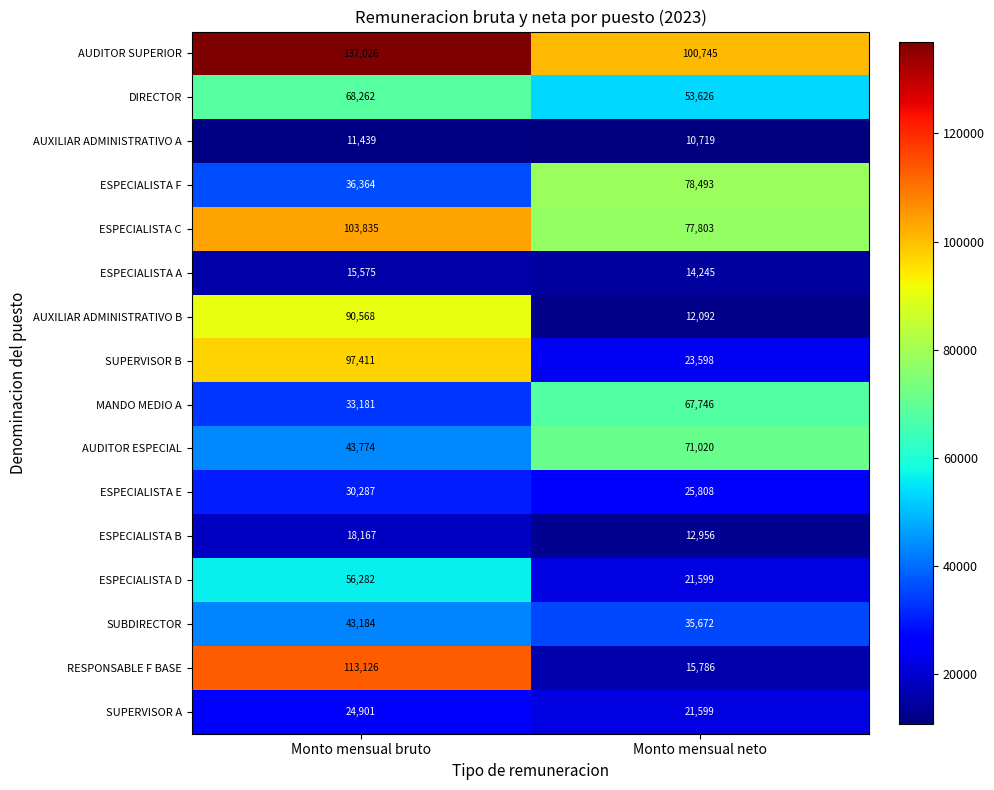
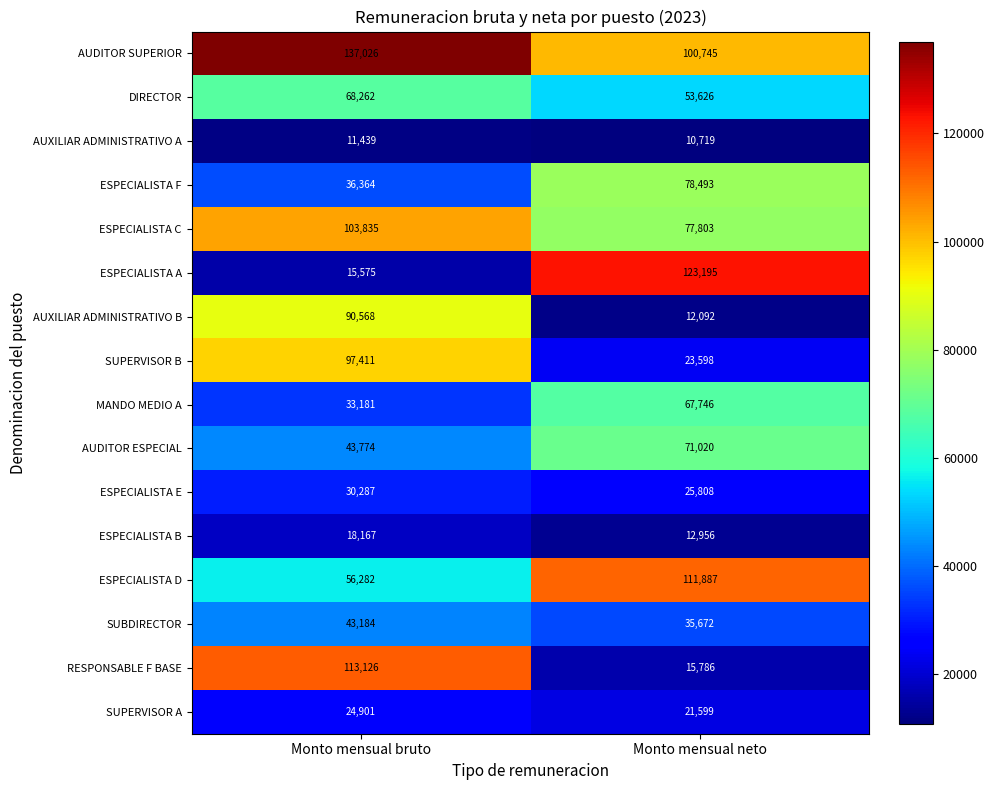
  {
    "AUDITOR SUPERIOR": {
      "Monto mensual bruto": "137,026",
      "Monto mensual neto": "100,745"
    },
    "DIRECTOR": {
      "Monto mensual bruto": "68,262",
      "Monto mensual neto": "53,626"
    },
    "AUXILIAR ADMINISTRATIVO A": {
      "Monto mensual bruto": "11,439",
      "Monto mensual neto": "10,719"
    },
    "ESPECIALISTA F": {
      "Monto mensual bruto": "36,364",
      "Monto mensual neto": "78,493"
    },
    "ESPECIALISTA C": {
      "Monto mensual bruto": "103,835",
      "Monto mensual neto": "77,803"
    },
    "ESPECIALISTA A": {
      "Monto mensual bruto": "15,575",
-     "Monto mensual neto": "14,245"
+     "Monto mensual neto": "123,195"
    },
    "AUXILIAR ADMINISTRATIVO B": {
      "Monto mensual bruto": "90,568",
      "Monto mensual neto": "12,092"
    },
    "SUPERVISOR B": {
      "Monto mensual bruto": "97,411",
      "Monto mensual neto": "23,598"
    },
    "MANDO MEDIO A": {
      "Monto mensual bruto": "33,181",
      "Monto mensual neto": "67,746"
    },
    "AUDITOR ESPECIAL": {
      "Monto mensual bruto": "43,774",
      "Monto mensual neto": "71,020"
    },
    "ESPECIALISTA E": {
      "Monto mensual bruto": "30,287",
      "Monto mensual neto": "25,808"
    },
    "ESPECIALISTA B": {
      "Monto mensual bruto": "18,167",
      "Monto mensual neto": "12,956"
    },
    "ESPECIALISTA D": {
      "Monto mensual bruto": "56,282",
-     "Monto mensual neto": "21,599"
+     "Monto mensual neto": "111,887"
    },
    "SUBDIRECTOR": {
      "Monto mensual bruto": "43,184",
      "Monto mensual neto": "35,672"
    },
    "RESPONSABLE F BASE": {
      "Monto mensual bruto": "113,126",
      "Monto mensual neto": "15,786"
    },
    "SUPERVISOR A": {
      "Monto mensual bruto": "24,901",
      "Monto mensual neto": "21,599"
    }
  }
